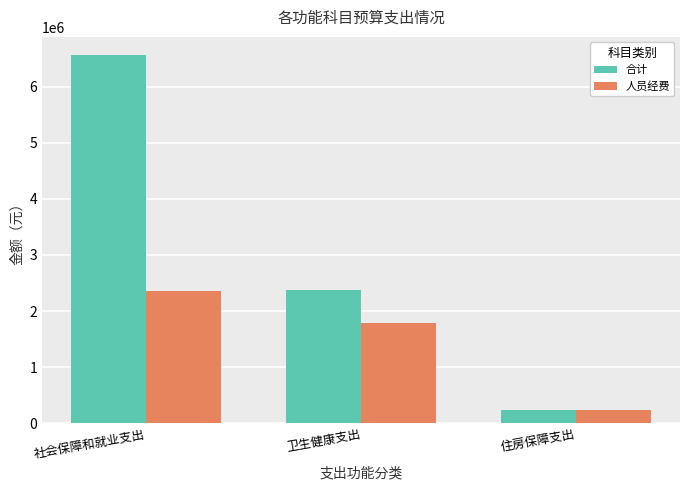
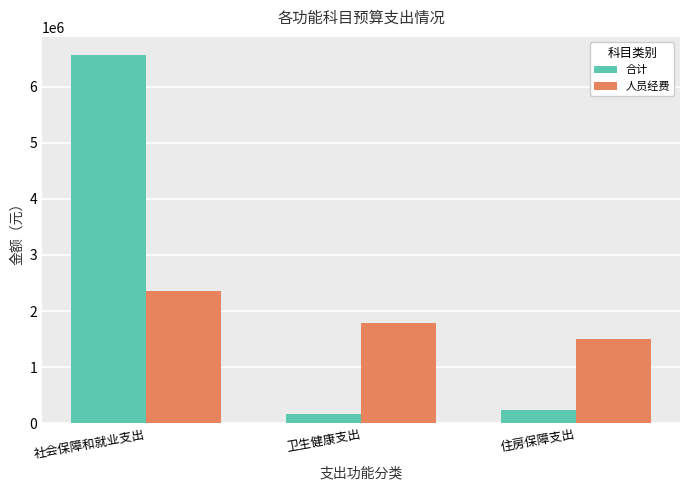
  {
    "合计": {
      "社会保障和就业支出": 6600000,
-     "卫生健康支出": 2400000,
+     "卫生健康支出": 200000,
      "住房保障支出": 200000
    },
    "人员经费": {
      "社会保障和就业支出": 2400000,
      "卫生健康支出": 1800000,
-     "住房保障支出": 200000
+     "住房保障支出": 1500000
    }
  }
